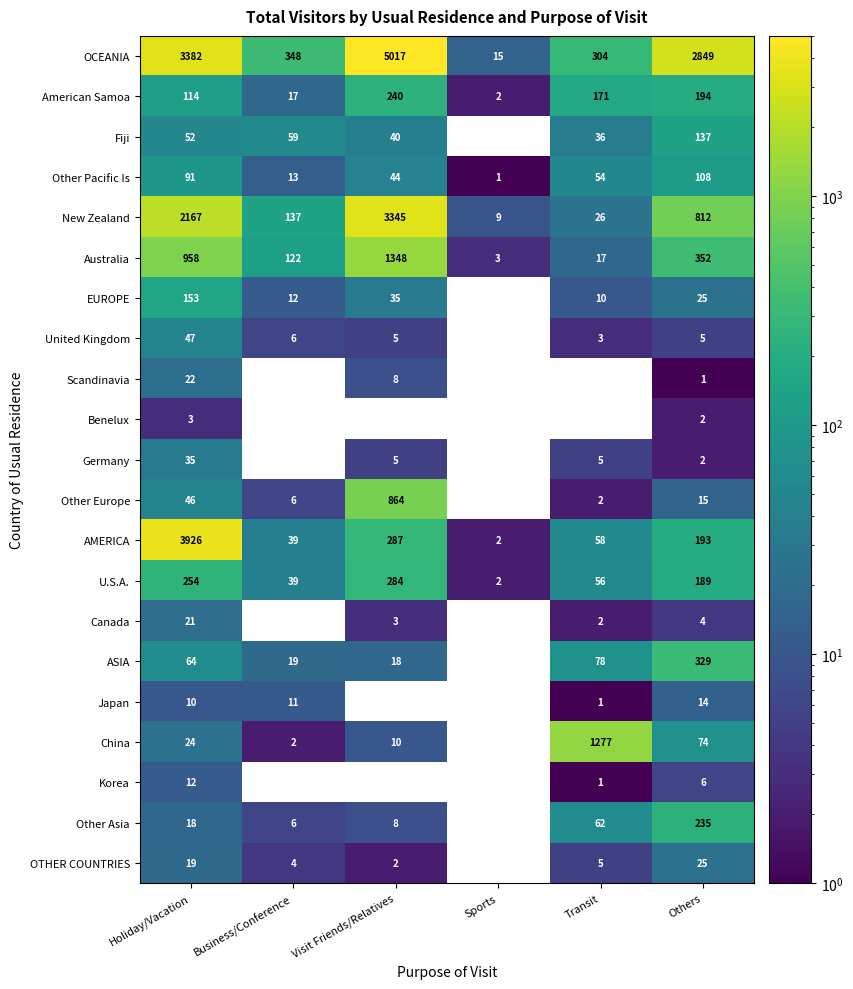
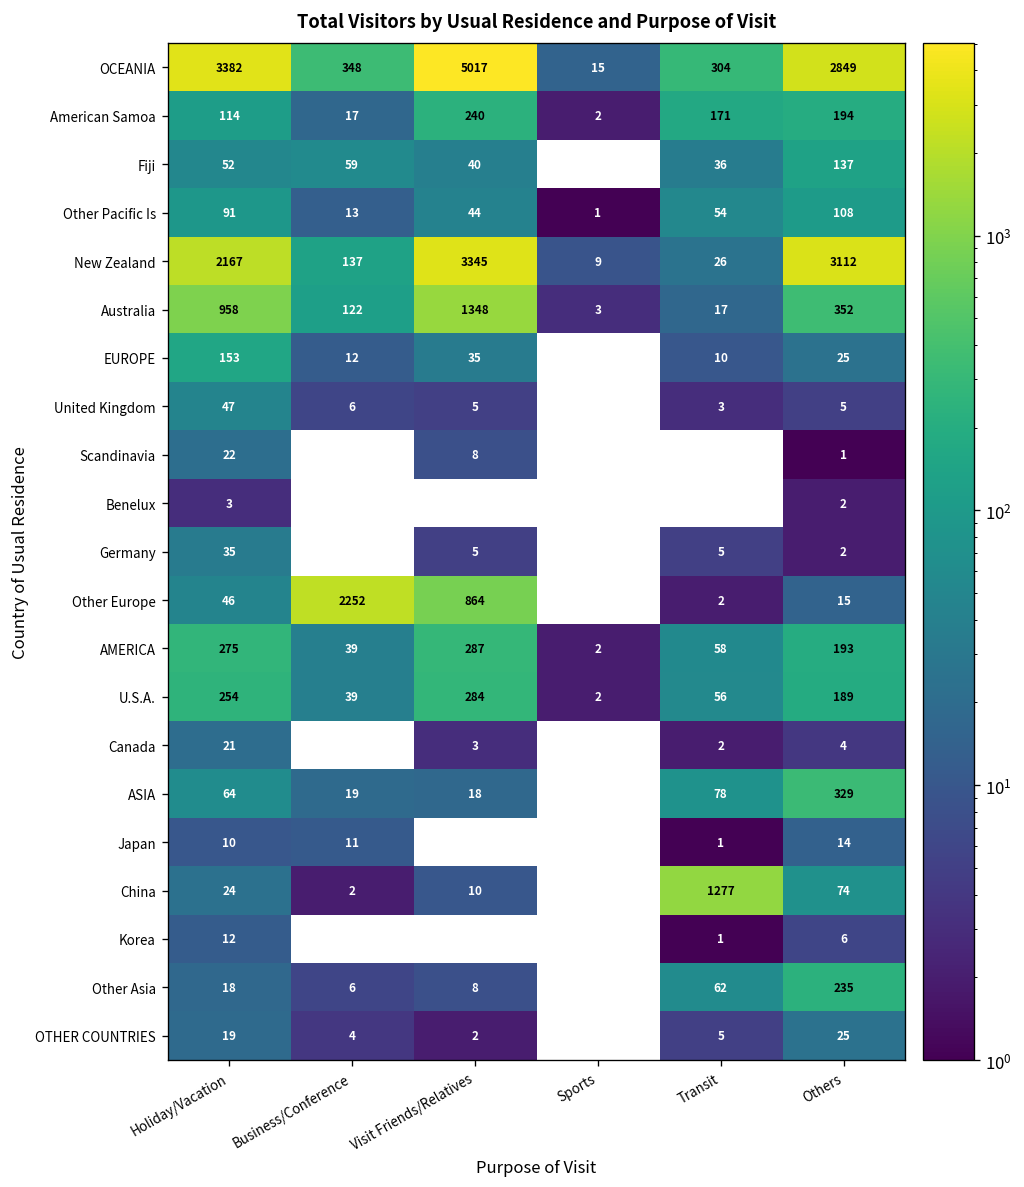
  {
    "OCEANIA": {
      "Holiday/Vacation": 3382,
      "Business/Conference": 348,
      "Visit Friends/Relatives": 5017,
      "Sports": 15,
      "Transit": 304,
      "Others": 2849
    },
    "American Samoa": {
      "Holiday/Vacation": 114,
      "Business/Conference": 17,
      "Visit Friends/Relatives": 240,
      "Sports": 2,
      "Transit": 171,
      "Others": 194
    },
    "Fiji": {
      "Holiday/Vacation": 52,
      "Business/Conference": 59,
      "Visit Friends/Relatives": 40,
      "Transit": 36,
      "Others": 137
    },
    "Other Pacific Is": {
      "Holiday/Vacation": 91,
      "Business/Conference": 13,
      "Visit Friends/Relatives": 44,
      "Sports": 1,
      "Transit": 54,
      "Others": 108
    },
    "New Zealand": {
      "Holiday/Vacation": 2167,
      "Business/Conference": 137,
      "Visit Friends/Relatives": 3345,
      "Sports": 9,
      "Transit": 26,
-     "Others": 812
+     "Others": 3112
    },
    "Australia": {
      "Holiday/Vacation": 958,
      "Business/Conference": 122,
      "Visit Friends/Relatives": 1348,
      "Sports": 3,
      "Transit": 17,
      "Others": 352
    },
    "EUROPE": {
      "Holiday/Vacation": 153,
      "Business/Conference": 12,
      "Visit Friends/Relatives": 35,
      "Transit": 10,
      "Others": 25
    },
    "United Kingdom": {
      "Holiday/Vacation": 47,
      "Business/Conference": 6,
      "Visit Friends/Relatives": 5,
      "Transit": 3,
      "Others": 5
    },
    "Scandinavia": {
      "Holiday/Vacation": 22,
      "Visit Friends/Relatives": 8,
      "Others": 1
    },
    "Benelux": {
      "Holiday/Vacation": 3,
      "Others": 2
    },
    "Germany": {
      "Holiday/Vacation": 35,
      "Visit Friends/Relatives": 5,
      "Transit": 5,
      "Others": 2
    },
    "Other Europe": {
      "Holiday/Vacation": 46,
-     "Business/Conference": 6,
+     "Business/Conference": 2252,
      "Visit Friends/Relatives": 864,
      "Transit": 2,
      "Others": 15
    },
    "AMERICA": {
-     "Holiday/Vacation": 3926,
+     "Holiday/Vacation": 275,
      "Business/Conference": 39,
      "Visit Friends/Relatives": 287,
      "Sports": 2,
      "Transit": 58,
      "Others": 193
    },
    "U.S.A.": {
      "Holiday/Vacation": 254,
      "Business/Conference": 39,
      "Visit Friends/Relatives": 284,
      "Sports": 2,
      "Transit": 56,
      "Others": 189
    },
    "Canada": {
      "Holiday/Vacation": 21,
      "Visit Friends/Relatives": 3,
      "Transit": 2,
      "Others": 4
    },
    "ASIA": {
      "Holiday/Vacation": 64,
      "Business/Conference": 19,
      "Visit Friends/Relatives": 18,
      "Transit": 78,
      "Others": 329
    },
    "Japan": {
      "Holiday/Vacation": 10,
      "Business/Conference": 11,
      "Transit": 1,
      "Others": 14
    },
    "China": {
      "Holiday/Vacation": 24,
      "Business/Conference": 2,
      "Visit Friends/Relatives": 10,
      "Transit": 1277,
      "Others": 74
    },
    "Korea": {
      "Holiday/Vacation": 12,
      "Transit": 1,
      "Others": 6
    },
    "Other Asia": {
      "Holiday/Vacation": 18,
      "Business/Conference": 6,
      "Visit Friends/Relatives": 8,
      "Transit": 62,
      "Others": 235
    },
    "OTHER COUNTRIES": {
      "Holiday/Vacation": 19,
      "Business/Conference": 4,
      "Visit Friends/Relatives": 2,
      "Transit": 5,
      "Others": 25
    }
  }
